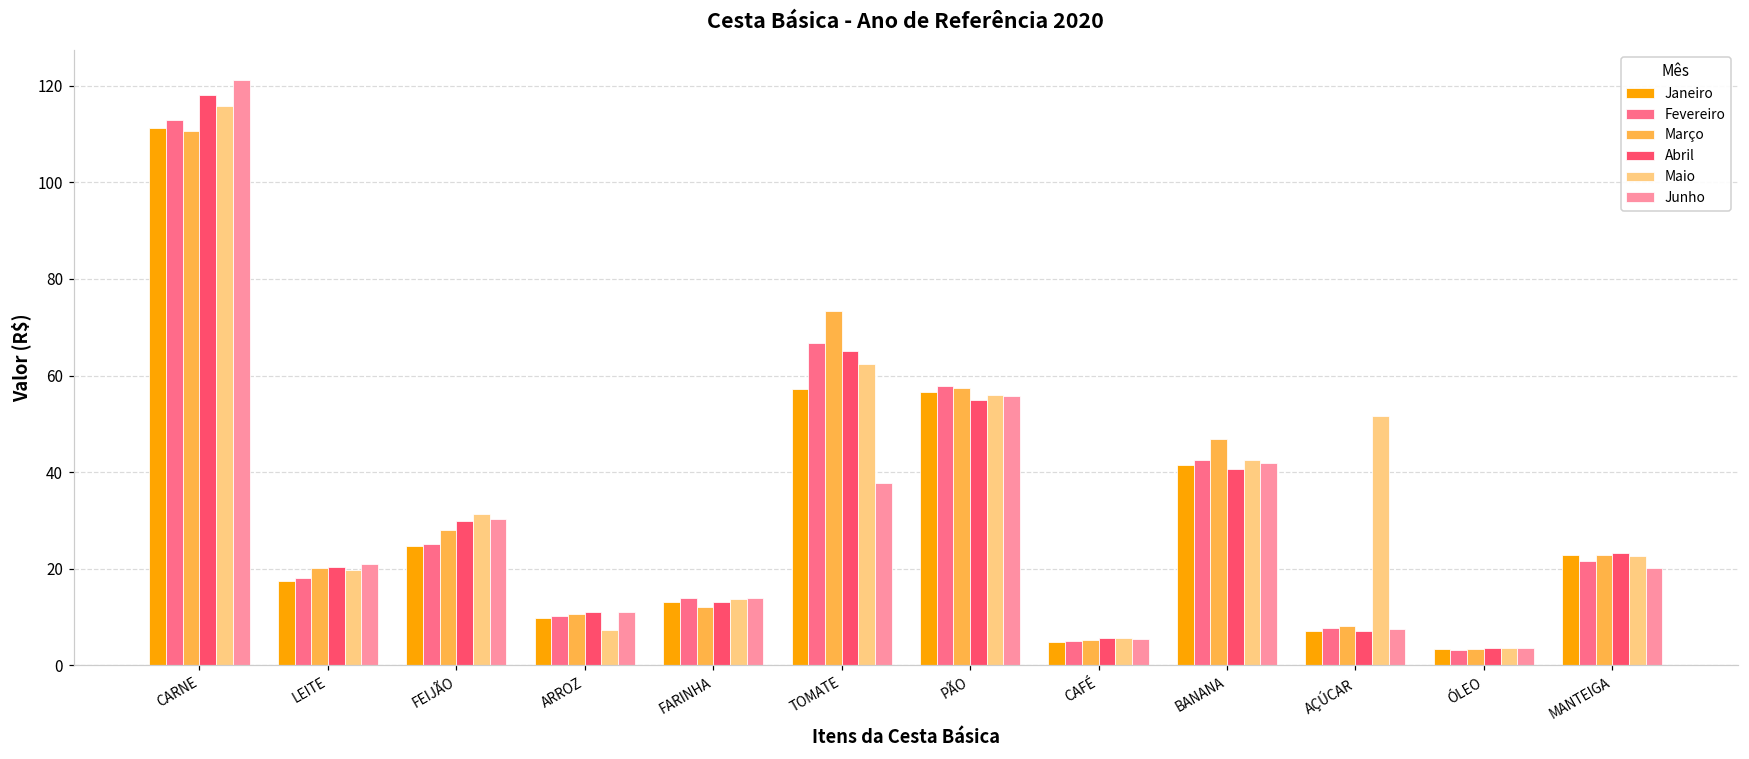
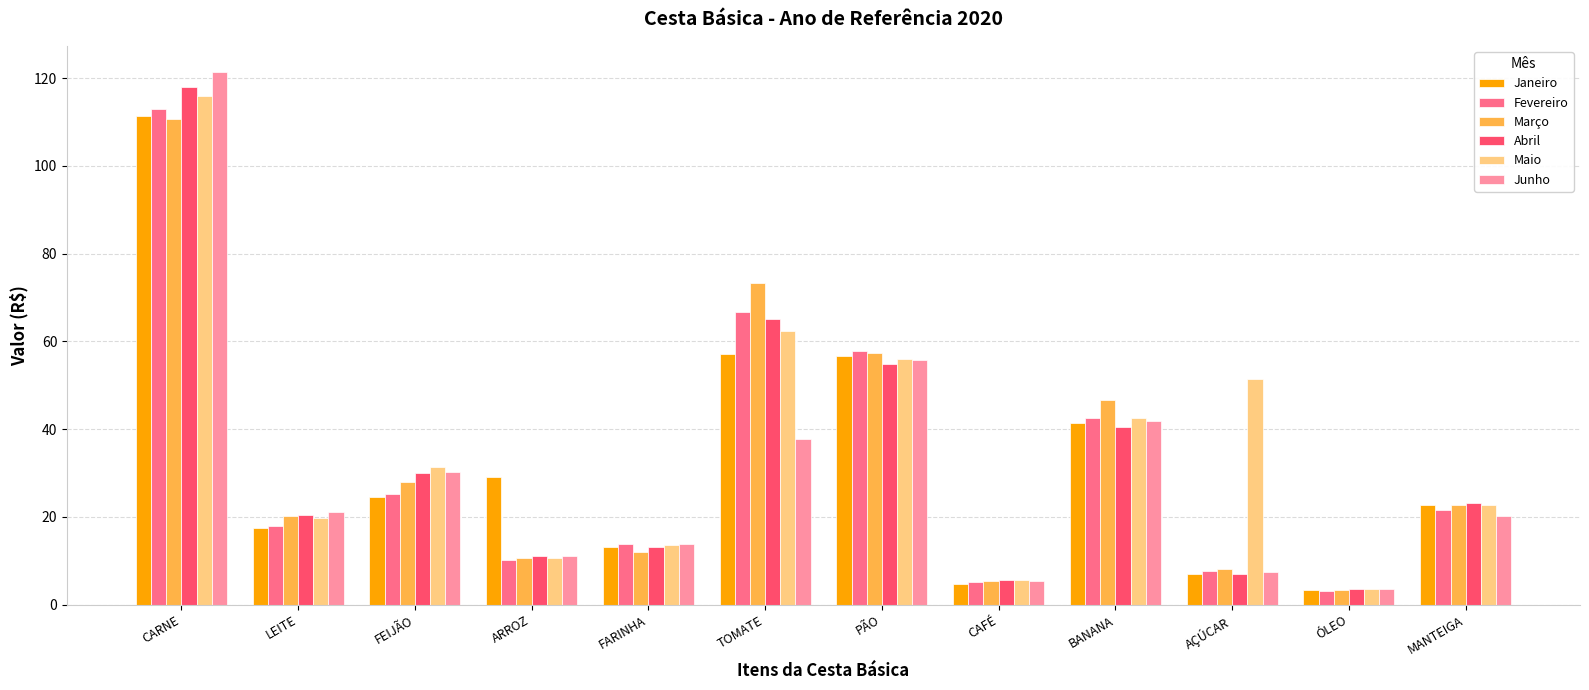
  {
    "Janeiro": {
      "CARNE": 111,
      "LEITE": 18,
      "FEIJÃO": 25,
-     "ARROZ": 10,
+     "ARROZ": 29,
      "FARINHA": 13,
      "TOMATE": 57,
      "PÃO": 57,
      "CAFÉ": 5,
      "BANANA": 41,
      "AÇÚCAR": 7,
      "ÓLEO": 3,
      "MANTEIGA": 23
    },
    "Março": {
      "CARNE": 111,
      "LEITE": 20,
      "FEIJÃO": 28,
      "ARROZ": 11,
      "FARINHA": 12,
      "TOMATE": 73,
      "PÃO": 57,
      "CAFÉ": 5,
      "BANANA": 47,
      "AÇÚCAR": 8,
      "ÓLEO": 3,
      "MANTEIGA": 23
    },
    "Maio": {
      "CARNE": 116,
      "LEITE": 20,
      "FEIJÃO": 31,
-     "ARROZ": 7,
+     "ARROZ": 11,
      "FARINHA": 14,
      "TOMATE": 62,
      "PÃO": 56,
      "CAFÉ": 6,
      "BANANA": 43,
      "AÇÚCAR": 52,
      "ÓLEO": 4,
      "MANTEIGA": 23
    }
  }
